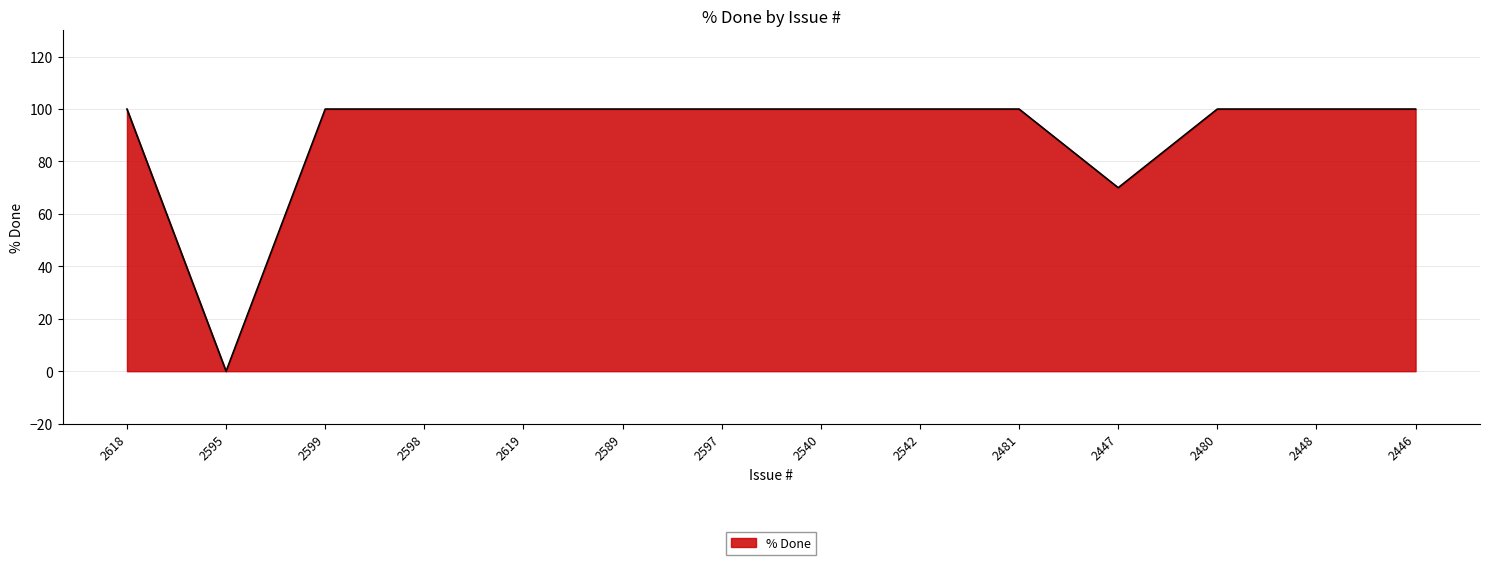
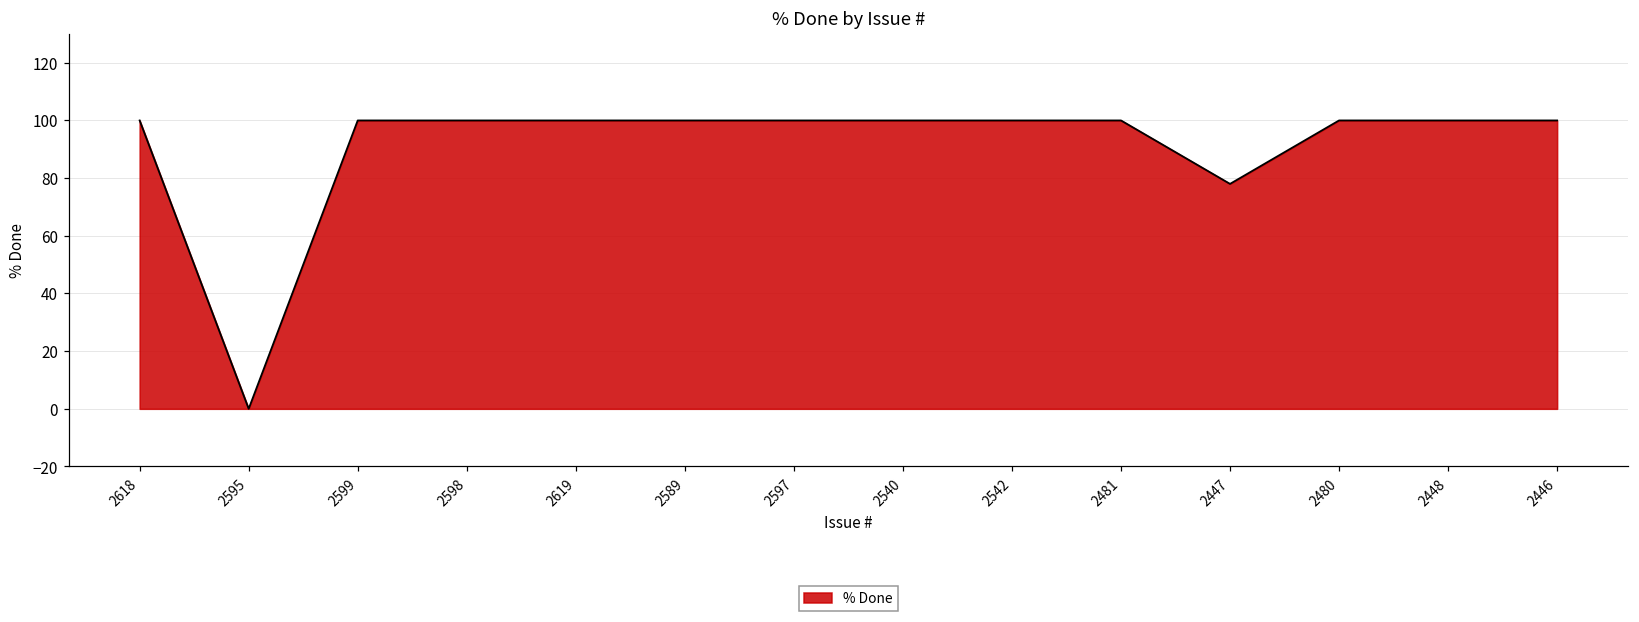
  {
    "2618": 100,
    "2595": 0,
    "2599": 100,
    "2598": 100,
    "2619": 100,
    "2589": 100,
    "2597": 100,
    "2540": 100,
    "2542": 100,
    "2481": 100,
-   "2447": 70,
+   "2447": 78,
    "2480": 100,
    "2448": 100,
    "2446": 100
  }
